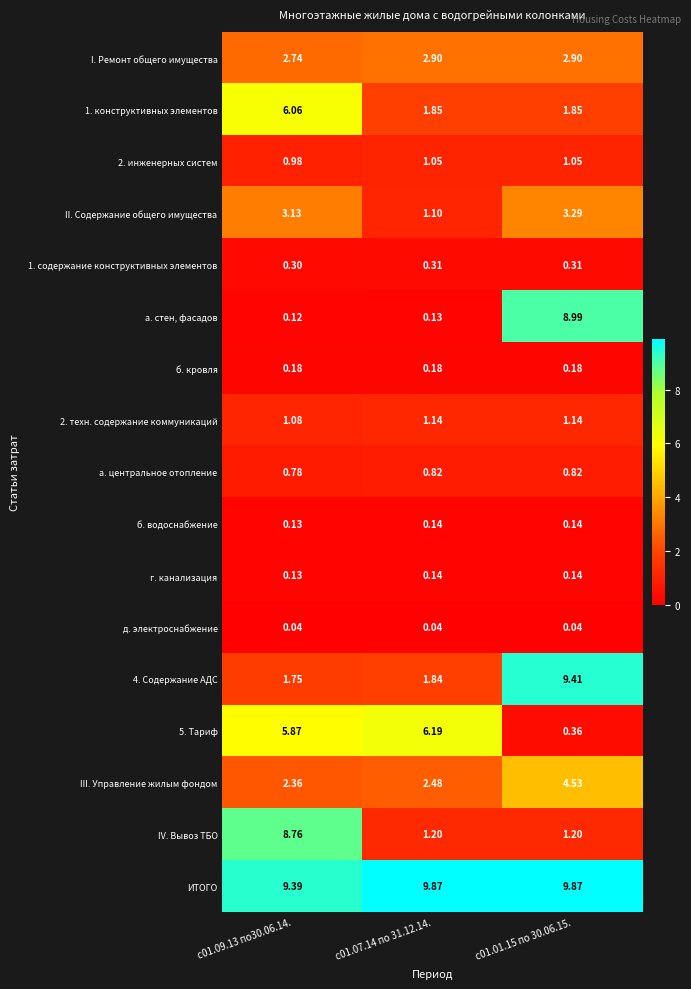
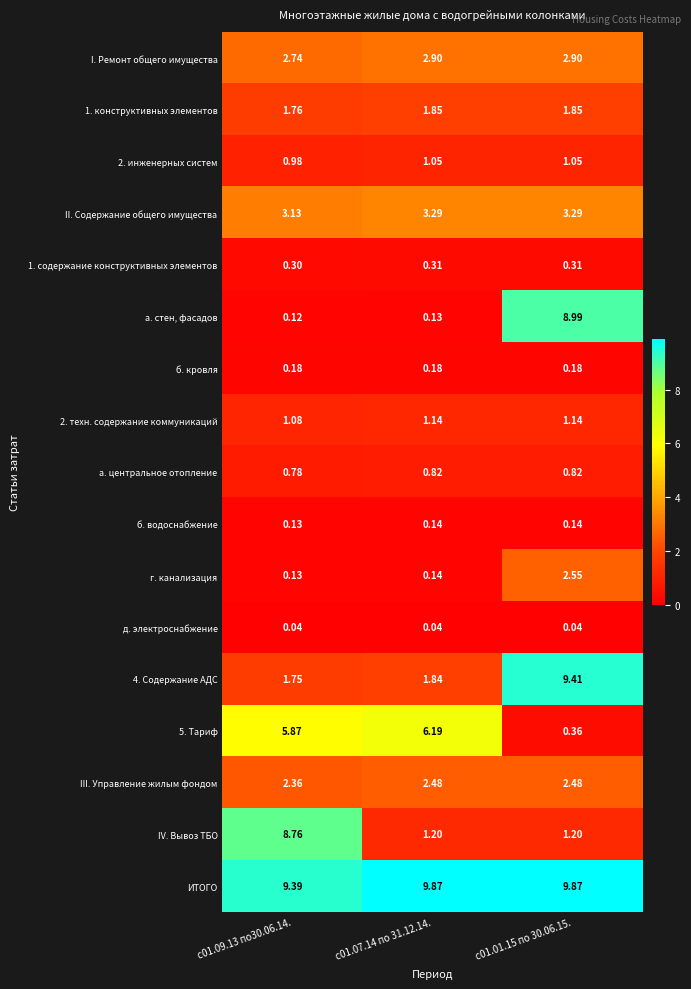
  {
    "I. Ремонт общего имущества": {
      "с01.09.13 по30.06.14.": 2.74,
      "с01.07.14 по 31.12.14.": 2.90,
      "с01.01.15 по 30.06.15.": 2.90
    },
    "1. конструктивных элементов": {
-     "с01.09.13 по30.06.14.": 6.06,
+     "с01.09.13 по30.06.14.": 1.76,
      "с01.07.14 по 31.12.14.": 1.85,
      "с01.01.15 по 30.06.15.": 1.85
    },
    "2. инженерных систем": {
      "с01.09.13 по30.06.14.": 0.98,
      "с01.07.14 по 31.12.14.": 1.05,
      "с01.01.15 по 30.06.15.": 1.05
    },
    "II. Содержание общего имущества": {
      "с01.09.13 по30.06.14.": 3.13,
-     "с01.07.14 по 31.12.14.": 1.10,
+     "с01.07.14 по 31.12.14.": 3.29,
      "с01.01.15 по 30.06.15.": 3.29
    },
    "1. содержание конструктивных элементов": {
      "с01.09.13 по30.06.14.": 0.30,
      "с01.07.14 по 31.12.14.": 0.31,
      "с01.01.15 по 30.06.15.": 0.31
    },
    "а. стен, фасадов": {
      "с01.09.13 по30.06.14.": 0.12,
      "с01.07.14 по 31.12.14.": 0.13,
      "с01.01.15 по 30.06.15.": 8.99
    },
    "б. кровля": {
      "с01.09.13 по30.06.14.": 0.18,
      "с01.07.14 по 31.12.14.": 0.18,
      "с01.01.15 по 30.06.15.": 0.18
    },
    "2. техн. содержание коммуникаций": {
      "с01.09.13 по30.06.14.": 1.08,
      "с01.07.14 по 31.12.14.": 1.14,
      "с01.01.15 по 30.06.15.": 1.14
    },
    "а. центральное отопление": {
      "с01.09.13 по30.06.14.": 0.78,
      "с01.07.14 по 31.12.14.": 0.82,
      "с01.01.15 по 30.06.15.": 0.82
    },
    "б. водоснабжение": {
      "с01.09.13 по30.06.14.": 0.13,
      "с01.07.14 по 31.12.14.": 0.14,
      "с01.01.15 по 30.06.15.": 0.14
    },
    "г. канализация": {
      "с01.09.13 по30.06.14.": 0.13,
      "с01.07.14 по 31.12.14.": 0.14,
-     "с01.01.15 по 30.06.15.": 0.14
+     "с01.01.15 по 30.06.15.": 2.55
    },
    "д. электроснабжение": {
      "с01.09.13 по30.06.14.": 0.04,
      "с01.07.14 по 31.12.14.": 0.04,
      "с01.01.15 по 30.06.15.": 0.04
    },
    "4. Содержание АДС": {
      "с01.09.13 по30.06.14.": 1.75,
      "с01.07.14 по 31.12.14.": 1.84,
      "с01.01.15 по 30.06.15.": 9.41
    },
    "5. Тариф": {
      "с01.09.13 по30.06.14.": 5.87,
      "с01.07.14 по 31.12.14.": 6.19,
      "с01.01.15 по 30.06.15.": 0.36
    },
    "III. Управление жилым фондом": {
      "с01.09.13 по30.06.14.": 2.36,
      "с01.07.14 по 31.12.14.": 2.48,
-     "с01.01.15 по 30.06.15.": 4.53
+     "с01.01.15 по 30.06.15.": 2.48
    },
    "IV. Вывоз ТБО": {
      "с01.09.13 по30.06.14.": 8.76,
      "с01.07.14 по 31.12.14.": 1.20,
      "с01.01.15 по 30.06.15.": 1.20
    },
    "ИТОГО": {
      "с01.09.13 по30.06.14.": 9.39,
      "с01.07.14 по 31.12.14.": 9.87,
      "с01.01.15 по 30.06.15.": 9.87
    }
  }
